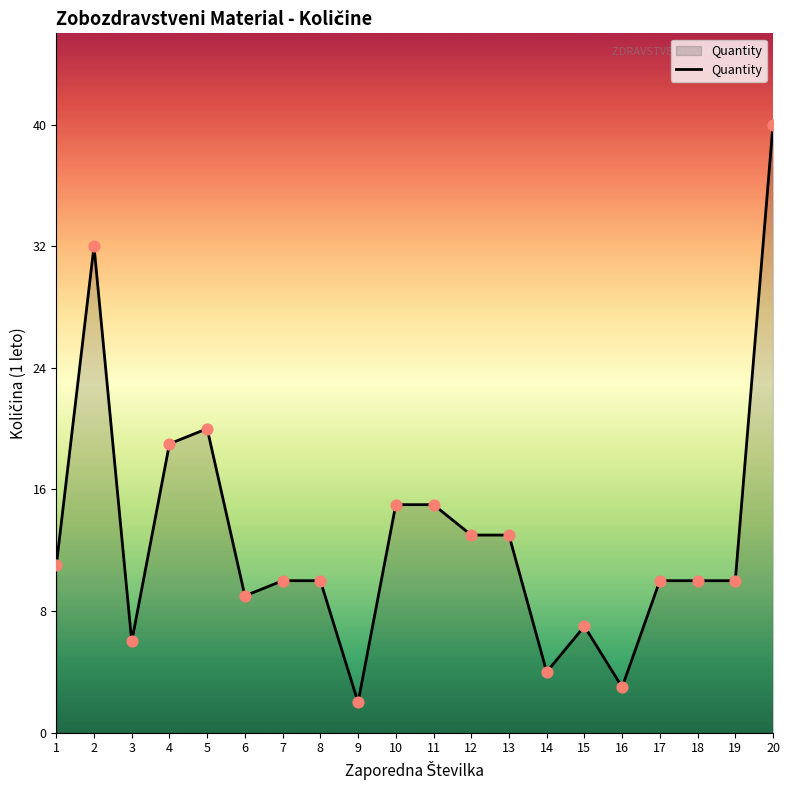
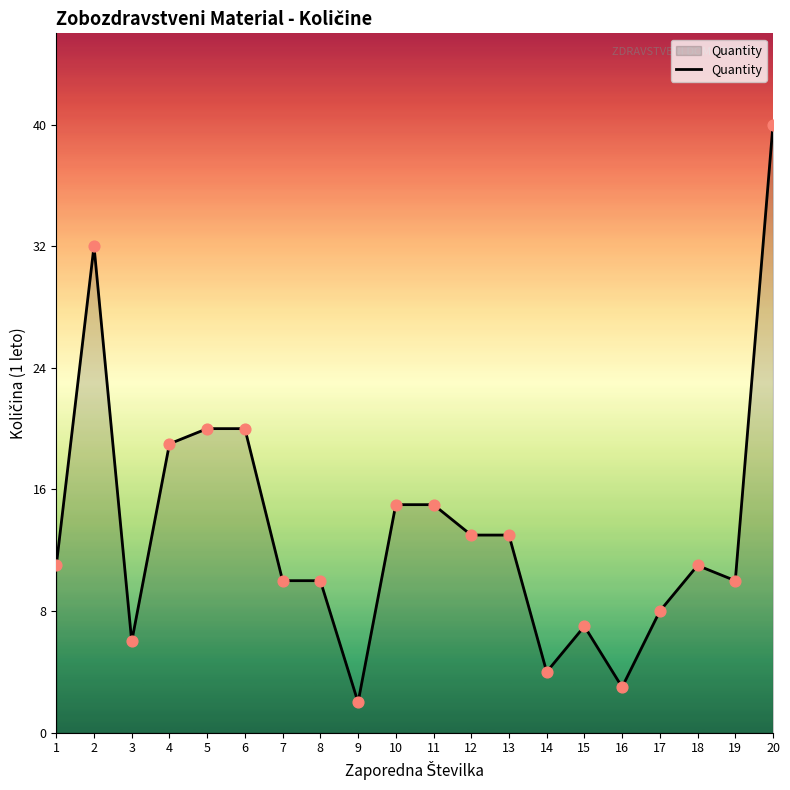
  {
    "1": 11,
    "2": 32,
    "3": 6,
    "4": 19,
    "5": 20,
-   "6": 9,
+   "6": 20,
    "7": 10,
    "8": 10,
    "9": 2,
    "10": 15,
    "11": 15,
    "12": 13,
    "13": 13,
    "14": 4,
    "15": 7,
    "16": 3,
-   "17": 10,
-   "18": 10,
+   "17": 8,
+   "18": 11,
    "19": 10,
    "20": 40
  }
